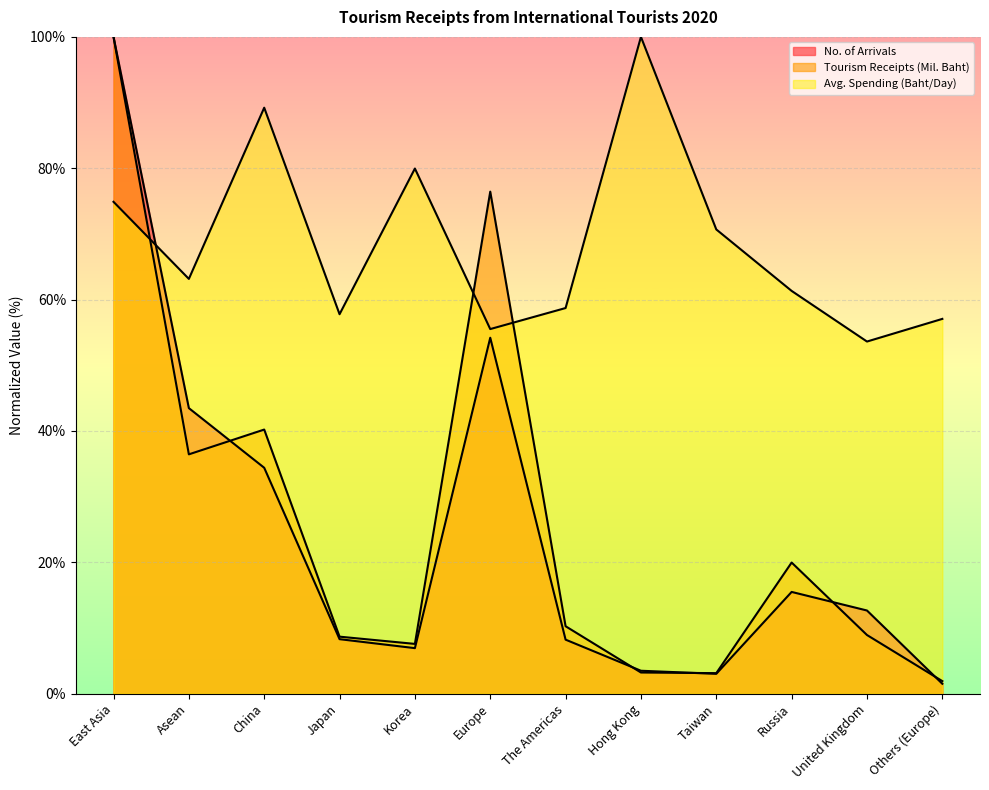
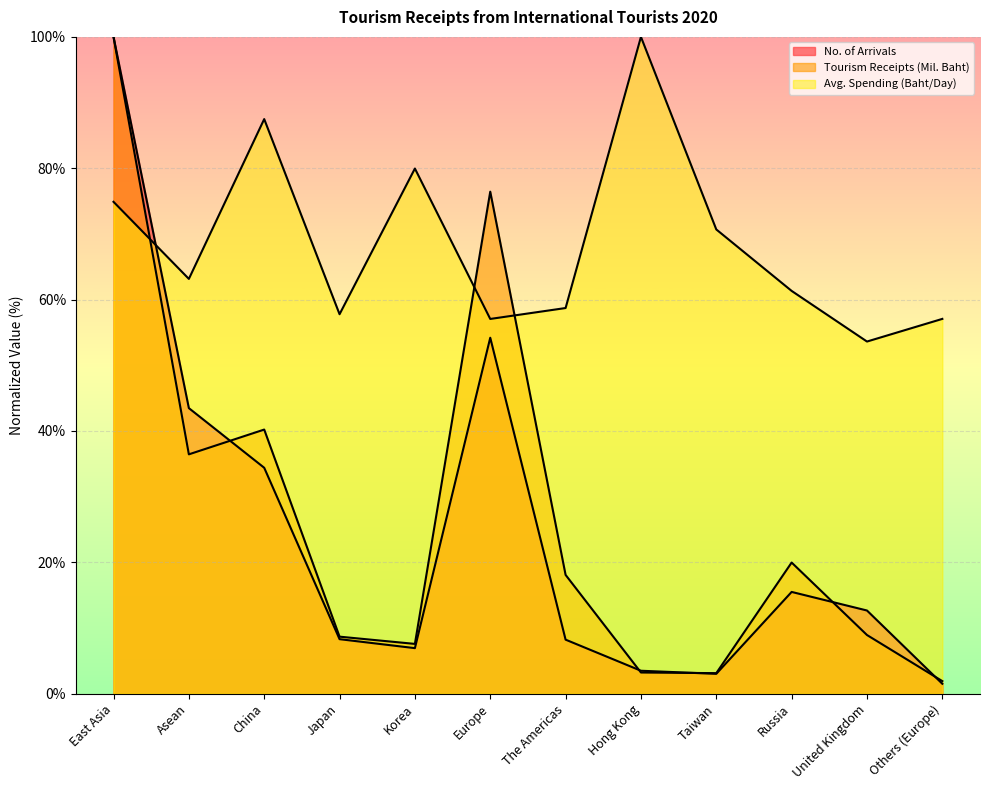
  {
    "No. of Arrivals": {
      "Asean": "43%",
      "China": "34%",
      "Korea": "7%",
      "Europe": "54%",
      "The Americas": "8%",
      "Russia": "15%",
      "United Kingdom": "13%",
      "Others (Europe)": "2%"
    },
    "Tourism Receipts (Mil. Baht)": {
      "Asean": "36%",
      "China": "40%",
      "Korea": "8%",
      "Europe": "76%",
-     "The Americas": "10%",
+     "The Americas": "18%",
      "Russia": "20%",
      "United Kingdom": "9%",
      "Others (Europe)": "2%"
    },
    "Avg. Spending (Baht/Day)": {
      "East Asia": "75%",
      "Asean": "63%",
-     "China": "89%",
+     "China": "87%",
      "Japan": "58%",
      "Korea": "80%",
-     "Europe": "56%",
+     "Europe": "57%",
      "The Americas": "59%",
      "Hong Kong": "100%",
      "Taiwan": "71%",
      "Russia": "61%",
      "United Kingdom": "54%",
      "Others (Europe)": "57%"
    }
  }
